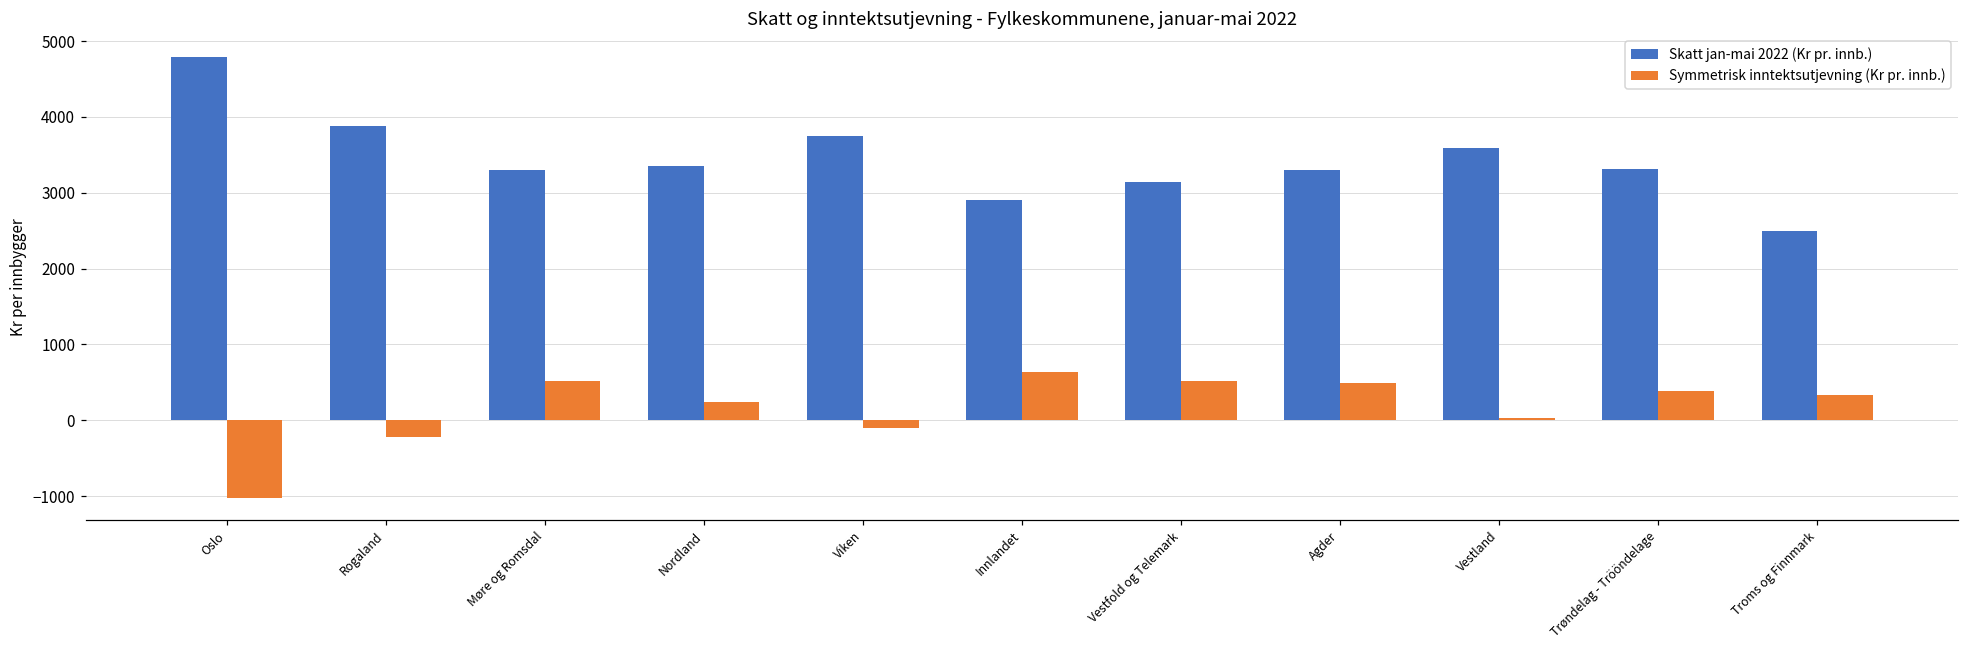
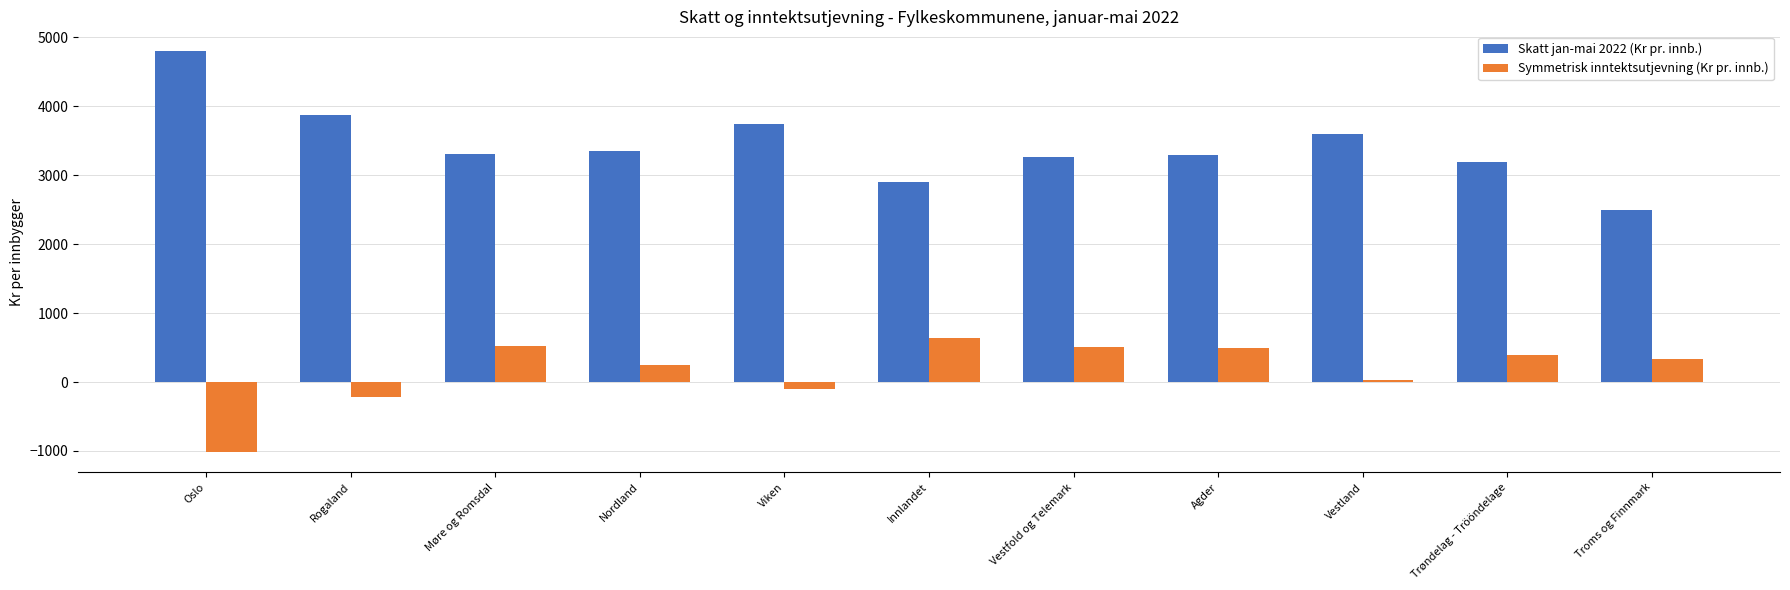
  {
    "Skatt jan-mai 2022 (Kr pr. innb.)": {
      "Oslo": 4800,
      "Rogaland": 3900,
      "Møre og Romsdal": 3300,
      "Nordland": 3300,
      "Viken": 3700,
      "Innlandet": 2900,
-     "Vestfold og Telemark": 3100,
+     "Vestfold og Telemark": 3300,
      "Agder": 3300,
      "Vestland": 3600,
-     "Trøndelag - Trööndelage": 3300,
+     "Trøndelag - Trööndelage": 3200,
      "Troms og Finnmark": 2500
    },
    "Symmetrisk inntektsutjevning (Kr pr. innb.)": {
      "Oslo": -1000,
      "Rogaland": -200,
      "Møre og Romsdal": 500,
      "Nordland": 200,
      "Viken": -100,
      "Innlandet": 600,
      "Vestfold og Telemark": 500,
      "Agder": 500,
      "Trøndelag - Trööndelage": 400,
      "Troms og Finnmark": 300
    }
  }
